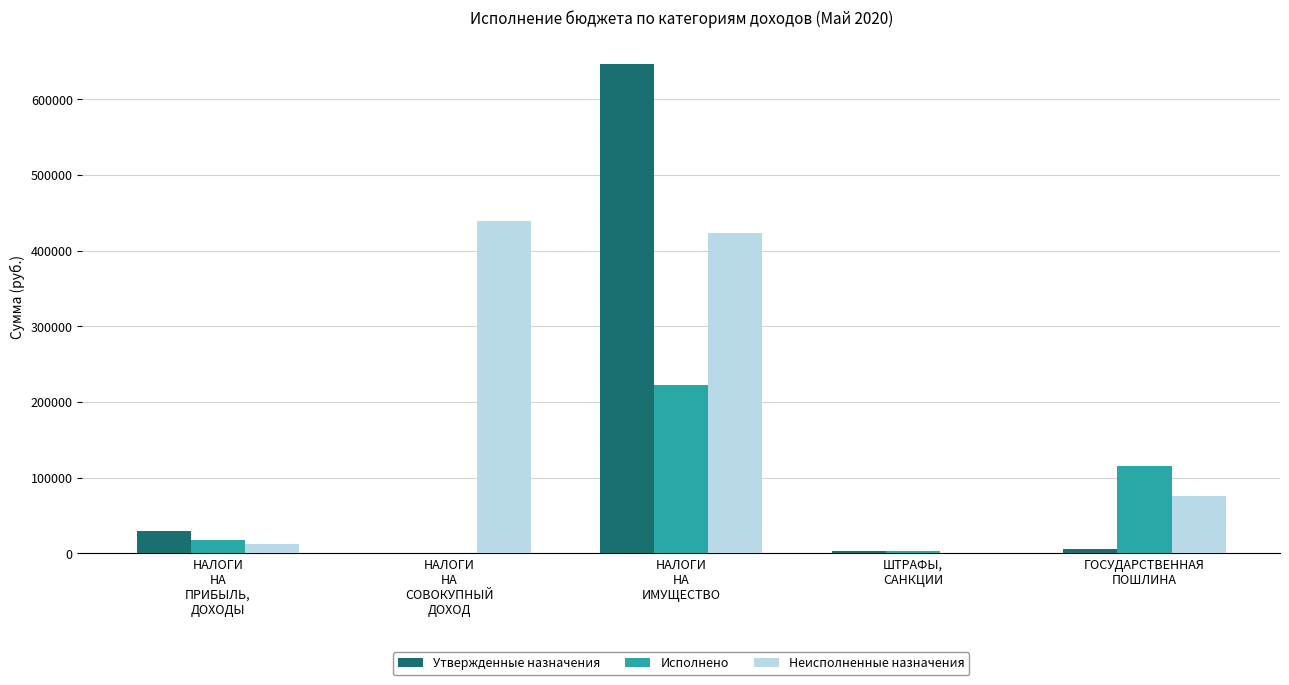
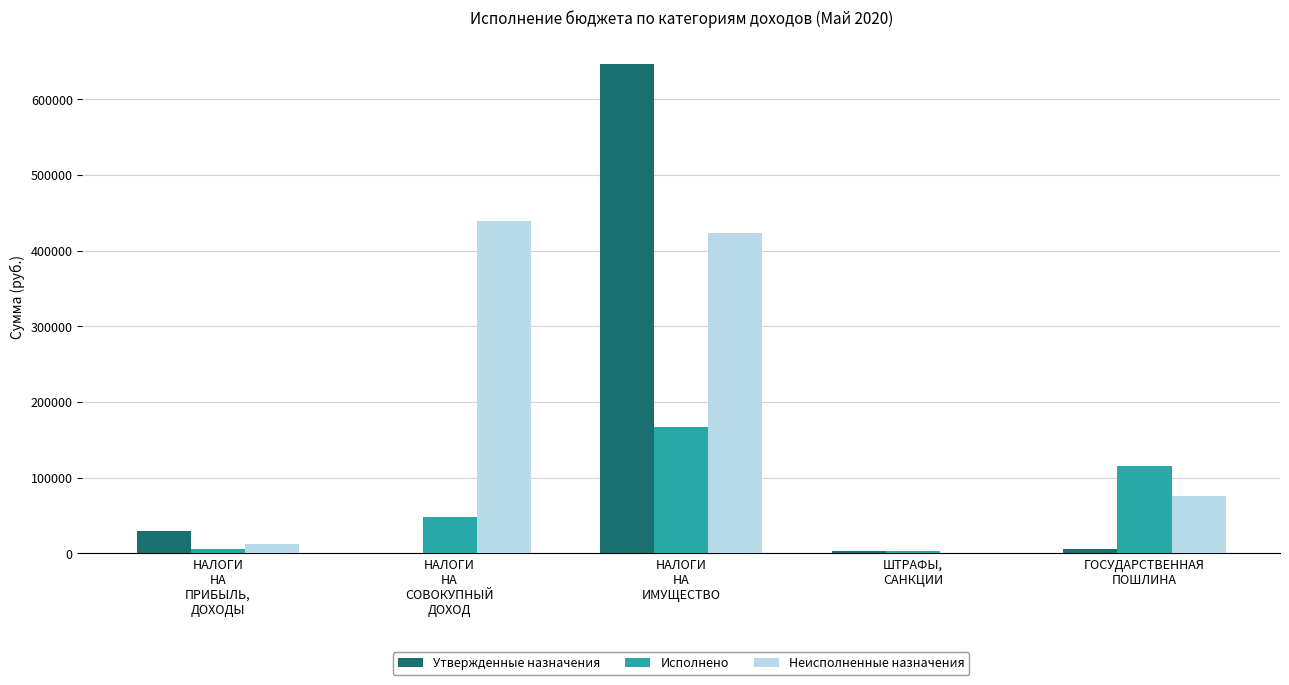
  {
    "Утвержденные назначения": {
      "НАЛОГИ НА ПРИБЫЛЬ, ДОХОДЫ": 30000,
      "НАЛОГИ НА ИМУЩЕСТВО": 650000,
      "ГОСУДАРСТВЕННАЯ ПОШЛИНА": 10000
    },
    "Исполнено": {
-     "НАЛОГИ НА ПРИБЫЛЬ, ДОХОДЫ": 20000,
-     "НАЛОГИ НА СОВОКУПНЫЙ ДОХОД": 0,
-     "НАЛОГИ НА ИМУЩЕСТВО": 220000,
+     "НАЛОГИ НА ПРИБЫЛЬ, ДОХОДЫ": 10000,
+     "НАЛОГИ НА СОВОКУПНЫЙ ДОХОД": 50000,
+     "НАЛОГИ НА ИМУЩЕСТВО": 170000,
      "ГОСУДАРСТВЕННАЯ ПОШЛИНА": 120000
    },
    "Неисполненные назначения": {
      "НАЛОГИ НА ПРИБЫЛЬ, ДОХОДЫ": 10000,
      "НАЛОГИ НА СОВОКУПНЫЙ ДОХОД": 440000,
      "НАЛОГИ НА ИМУЩЕСТВО": 420000,
      "ШТРАФЫ, САНКЦИИ": 0,
      "ГОСУДАРСТВЕННАЯ ПОШЛИНА": 80000
    }
  }
